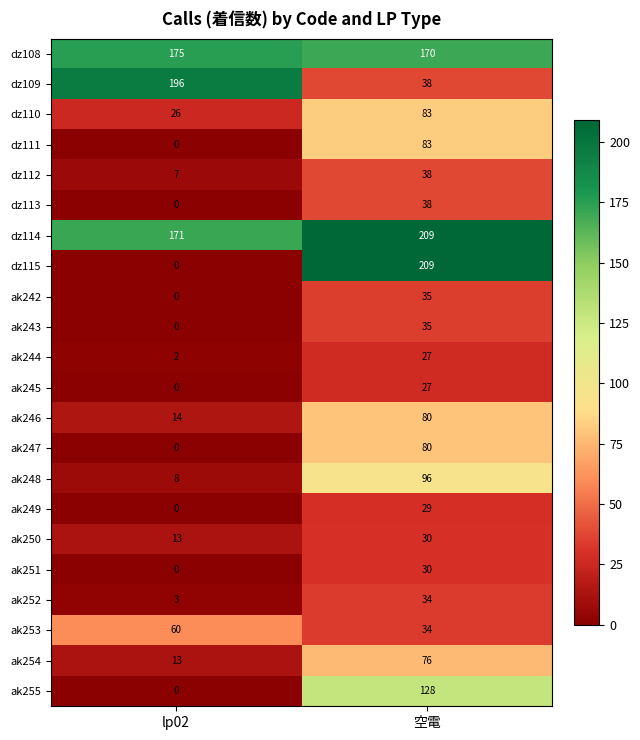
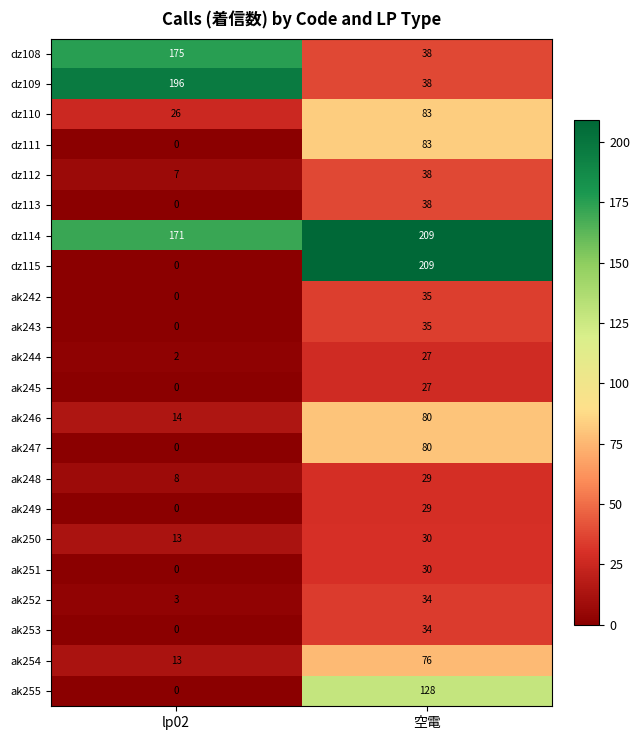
  {
    "dz108": {
      "lp02": 175,
-     "空電": 170
+     "空電": 38
    },
    "dz109": {
      "lp02": 196,
      "空電": 38
    },
    "dz110": {
      "lp02": 26,
      "空電": 83
    },
    "dz111": {
      "lp02": 0,
      "空電": 83
    },
    "dz112": {
      "lp02": 7,
      "空電": 38
    },
    "dz113": {
      "lp02": 0,
      "空電": 38
    },
    "dz114": {
      "lp02": 171,
      "空電": 209
    },
    "dz115": {
      "lp02": 0,
      "空電": 209
    },
    "ak242": {
      "lp02": 0,
      "空電": 35
    },
    "ak243": {
      "lp02": 0,
      "空電": 35
    },
    "ak244": {
      "lp02": 2,
      "空電": 27
    },
    "ak245": {
      "lp02": 0,
      "空電": 27
    },
    "ak246": {
      "lp02": 14,
      "空電": 80
    },
    "ak247": {
      "lp02": 0,
      "空電": 80
    },
    "ak248": {
      "lp02": 8,
-     "空電": 96
+     "空電": 29
    },
    "ak249": {
      "lp02": 0,
      "空電": 29
    },
    "ak250": {
      "lp02": 13,
      "空電": 30
    },
    "ak251": {
      "lp02": 0,
      "空電": 30
    },
    "ak252": {
      "lp02": 3,
      "空電": 34
    },
    "ak253": {
-     "lp02": 60,
+     "lp02": 0,
      "空電": 34
    },
    "ak254": {
      "lp02": 13,
      "空電": 76
    },
    "ak255": {
      "lp02": 0,
      "空電": 128
    }
  }
